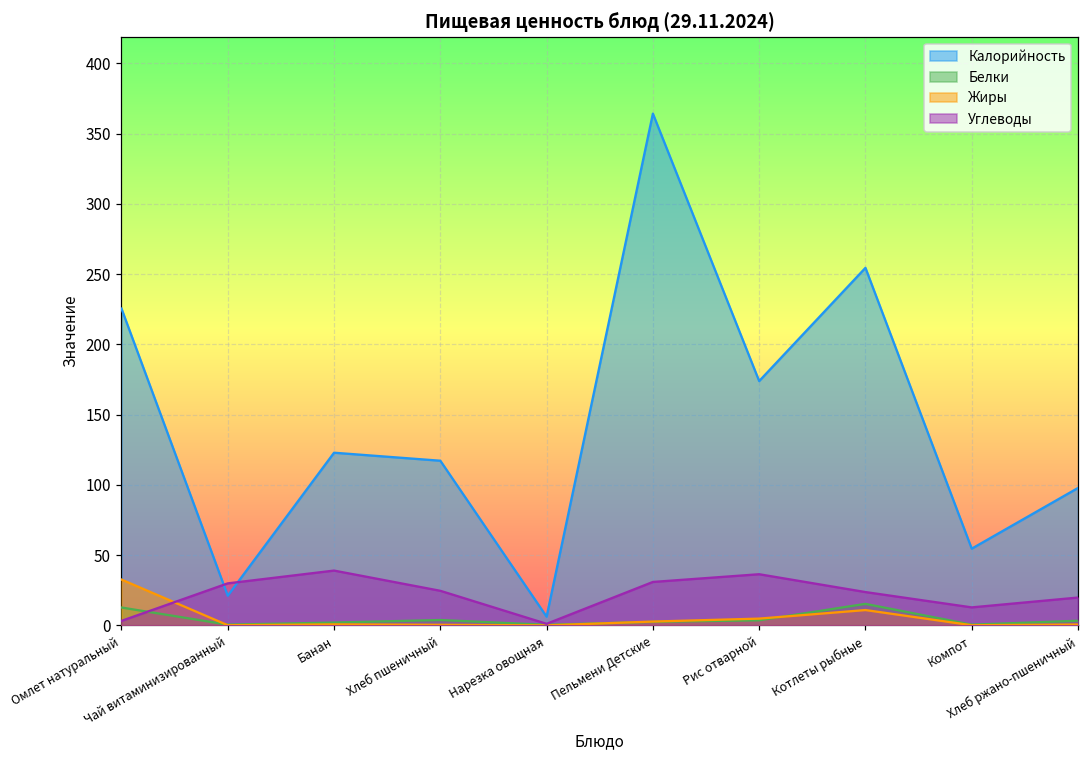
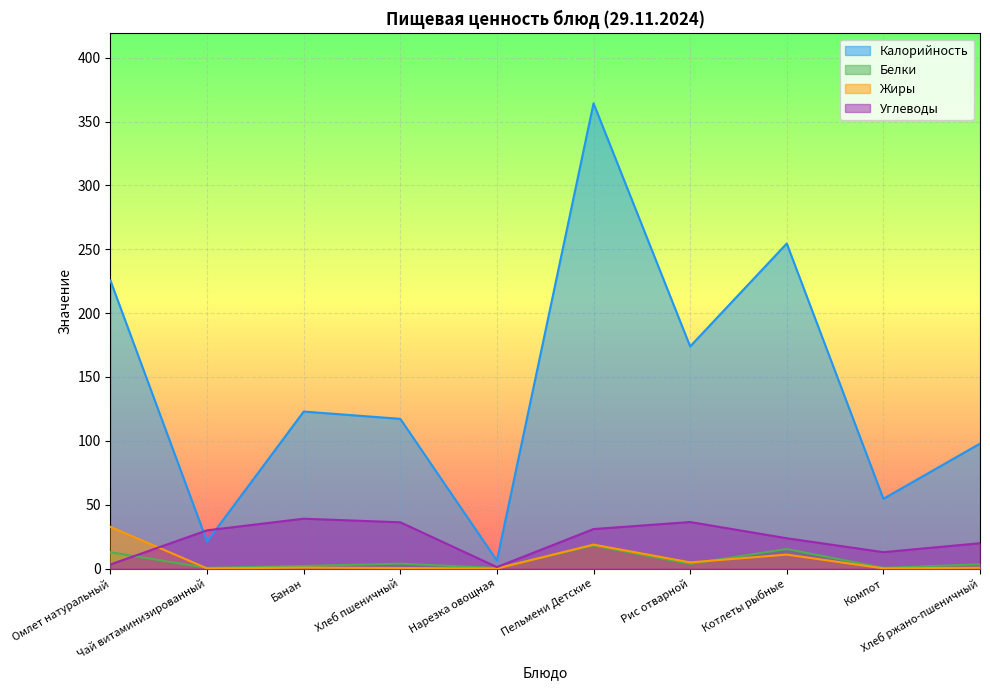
  {
    "Калорийность": {
      "Омлет натуральный": 226,
      "Чай витаминизированный": 21,
      "Банан": 123,
      "Хлеб пшеничный": 117,
      "Нарезка овощная": 6,
      "Пельмени Детские": 364,
      "Рис отварной": 174,
      "Котлеты рыбные": 255,
      "Компот": 55,
      "Хлеб ржано-пшеничный": 98
    },
    "Белки": {
      "Омлет натуральный": 13,
      "Хлеб пшеничный": 4,
-     "Пельмени Детские": 3,
+     "Пельмени Детские": 18,
      "Котлеты рыбные": 15,
      "Хлеб ржано-пшеничный": 3
    },
    "Жиры": {
      "Омлет натуральный": 33,
      "Хлеб пшеничный": 0,
-     "Пельмени Детские": 3,
+     "Пельмени Детские": 19,
      "Котлеты рыбные": 11,
      "Хлеб ржано-пшеничный": 1
    },
    "Углеводы": {
      "Омлет натуральный": 3,
      "Чай витаминизированный": 30,
      "Банан": 39,
-     "Хлеб пшеничный": 25,
+     "Хлеб пшеничный": 36,
      "Пельмени Детские": 31,
      "Рис отварной": 36,
      "Котлеты рыбные": 24,
      "Компот": 13,
      "Хлеб ржано-пшеничный": 20
    }
  }
